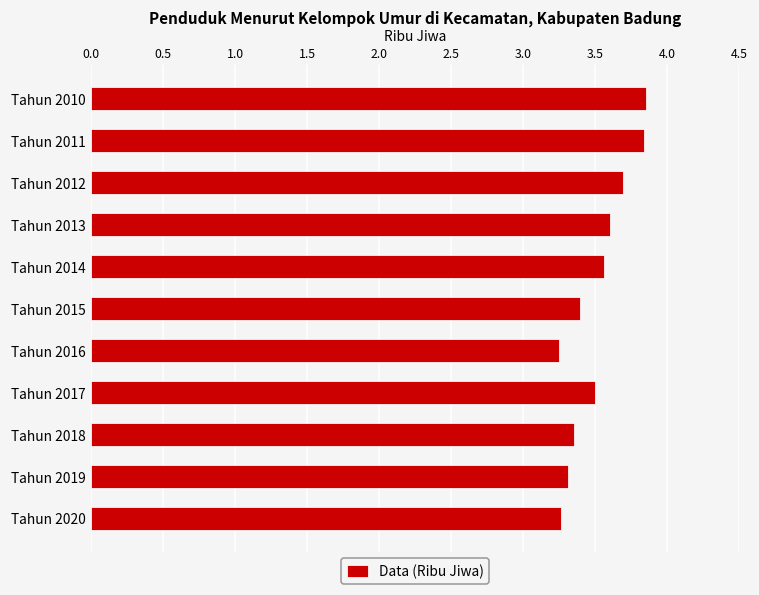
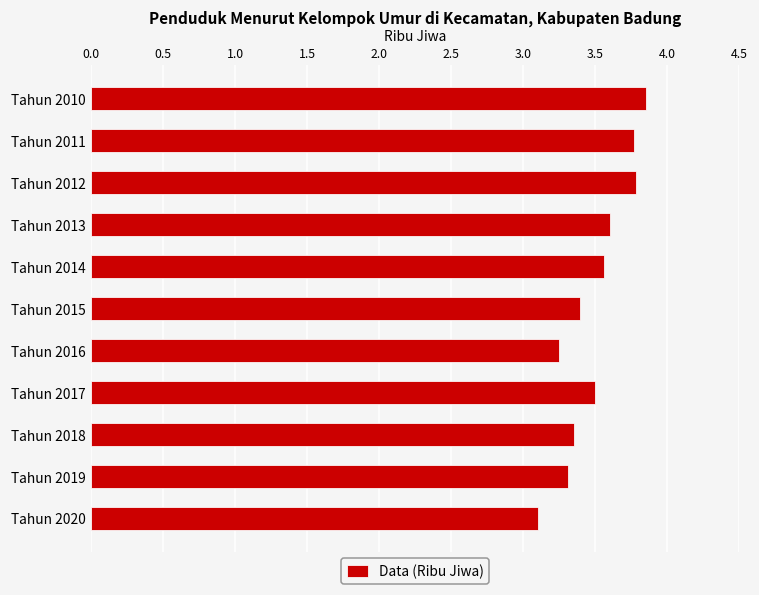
  {
    "Tahun 2010": 3.85,
-   "Tahun 2011": 3.84,
-   "Tahun 2012": 3.69,
+   "Tahun 2011": 3.77,
+   "Tahun 2012": 3.78,
    "Tahun 2013": 3.60,
    "Tahun 2014": 3.56,
    "Tahun 2015": 3.39,
    "Tahun 2016": 3.25,
    "Tahun 2017": 3.50,
    "Tahun 2018": 3.35,
    "Tahun 2019": 3.31,
-   "Tahun 2020": 3.26
+   "Tahun 2020": 3.10
  }
